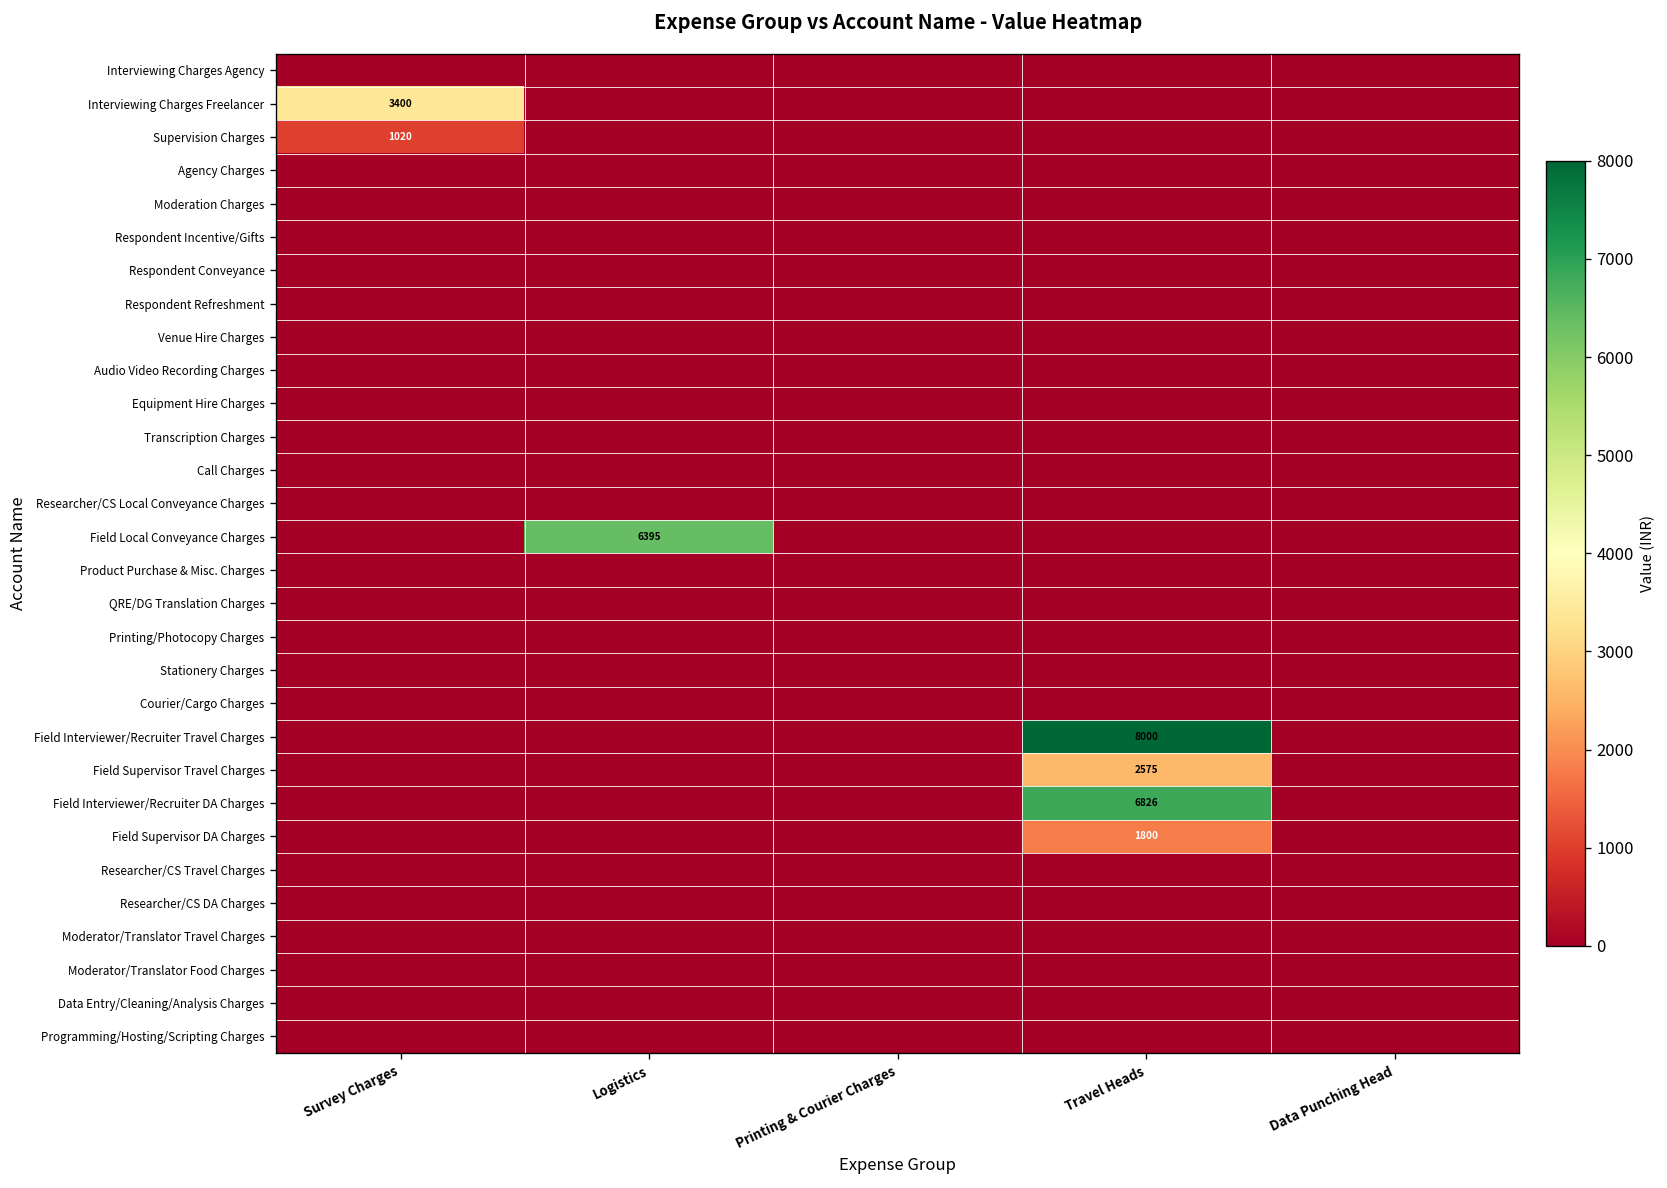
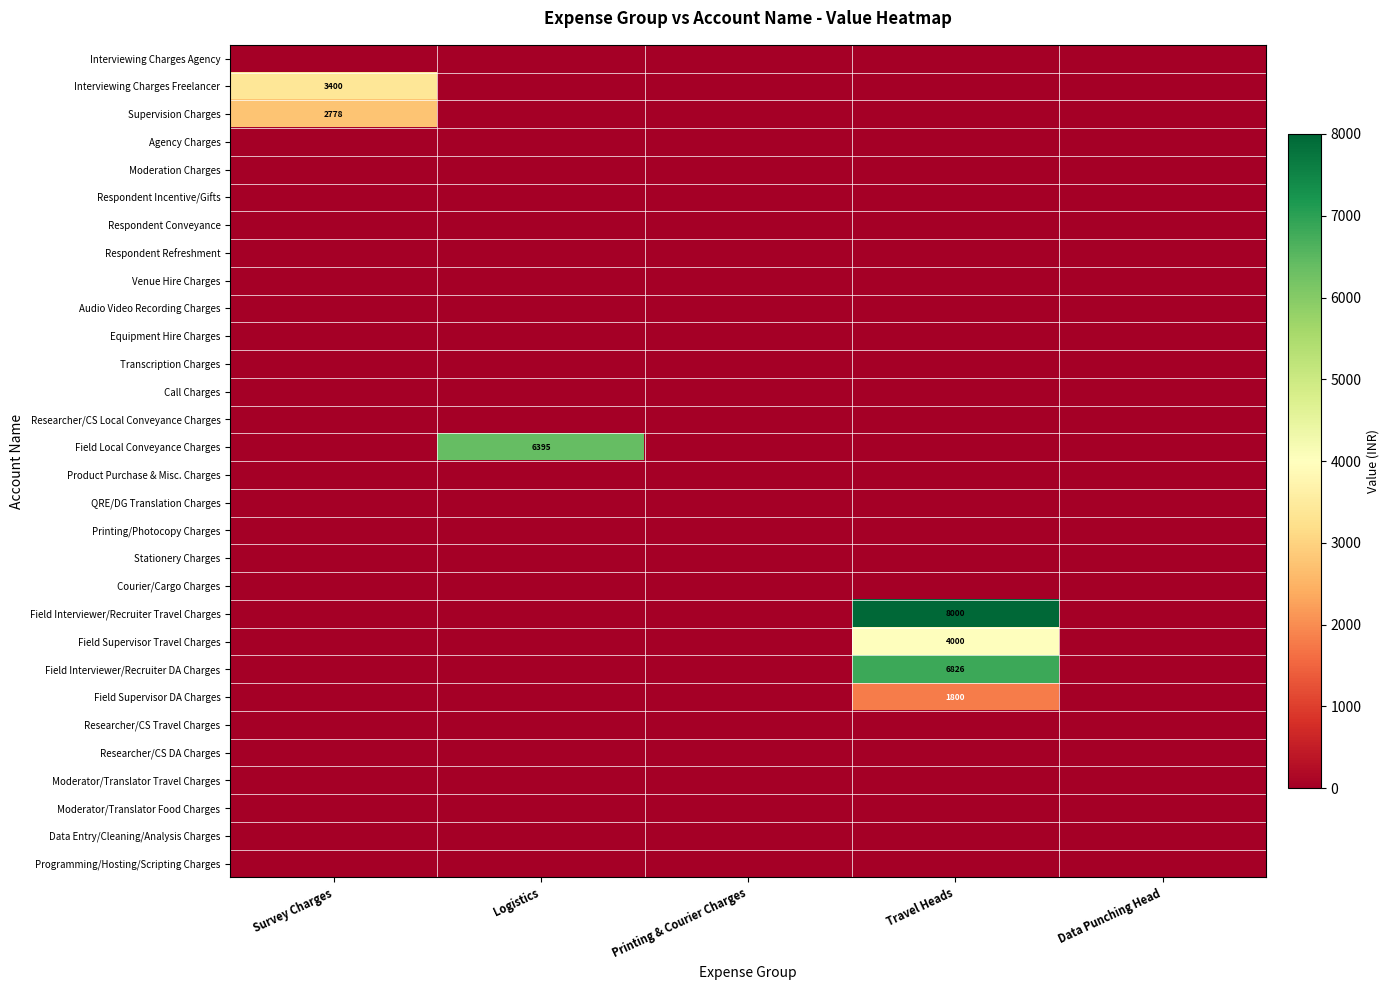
  {
    "Interviewing Charges Freelancer": {
      "Survey Charges": 3400
    },
    "Supervision Charges": {
-     "Survey Charges": 1020
+     "Survey Charges": 2778
    },
    "Field Local Conveyance Charges": {
      "Logistics": 6395
    },
    "Field Interviewer/Recruiter Travel Charges": {
      "Travel Heads": 8000
    },
    "Field Supervisor Travel Charges": {
-     "Travel Heads": 2575
+     "Travel Heads": 4000
    },
    "Field Interviewer/Recruiter DA Charges": {
      "Travel Heads": 6826
    },
    "Field Supervisor DA Charges": {
      "Travel Heads": 1800
    }
  }
